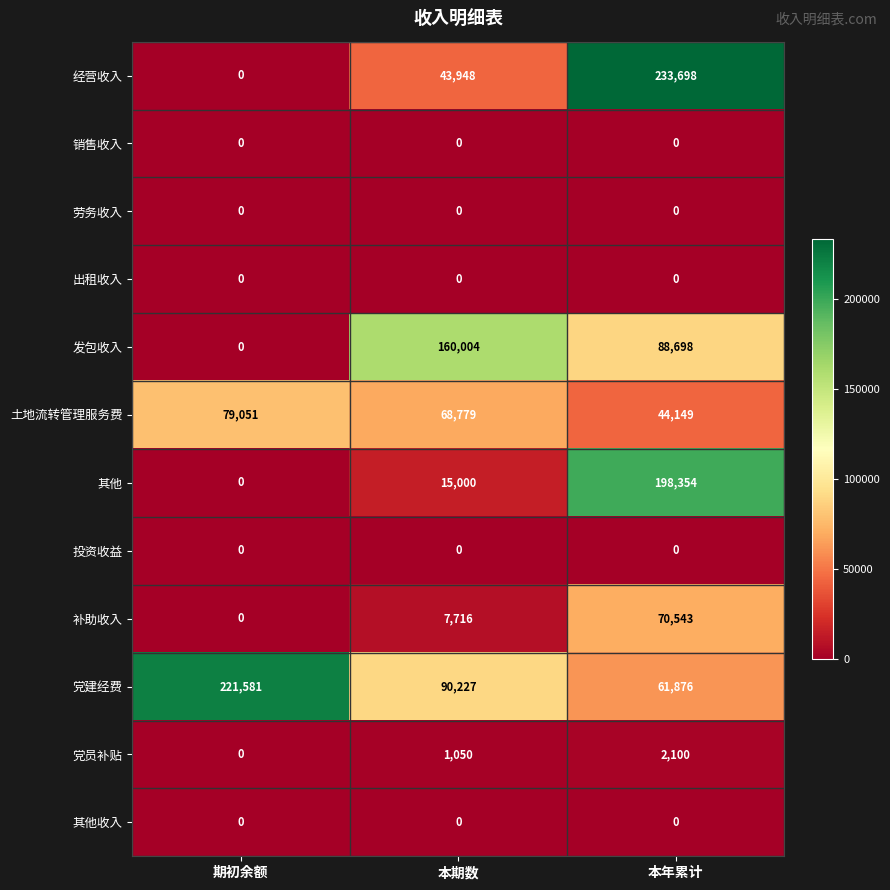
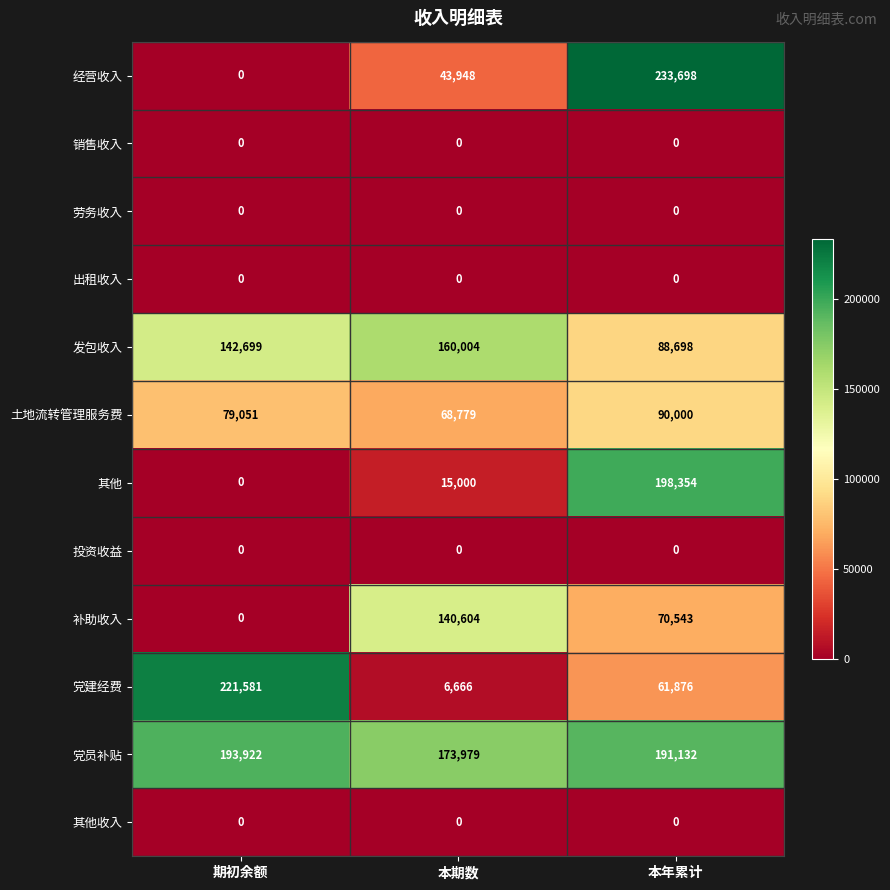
  {
    "经营收入": {
      "期初余额": "0",
      "本期数": "43,948",
      "本年累计": "233,698"
    },
    "销售收入": {
      "期初余额": "0",
      "本期数": "0",
      "本年累计": "0"
    },
    "劳务收入": {
      "期初余额": "0",
      "本期数": "0",
      "本年累计": "0"
    },
    "出租收入": {
      "期初余额": "0",
      "本期数": "0",
      "本年累计": "0"
    },
    "发包收入": {
-     "期初余额": "0",
+     "期初余额": "142,699",
      "本期数": "160,004",
      "本年累计": "88,698"
    },
    "土地流转管理服务费": {
      "期初余额": "79,051",
      "本期数": "68,779",
-     "本年累计": "44,149"
+     "本年累计": "90,000"
    },
    "其他": {
      "期初余额": "0",
      "本期数": "15,000",
      "本年累计": "198,354"
    },
    "投资收益": {
      "期初余额": "0",
      "本期数": "0",
      "本年累计": "0"
    },
    "补助收入": {
      "期初余额": "0",
-     "本期数": "7,716",
+     "本期数": "140,604",
      "本年累计": "70,543"
    },
    "党建经费": {
      "期初余额": "221,581",
-     "本期数": "90,227",
+     "本期数": "6,666",
      "本年累计": "61,876"
    },
    "党员补贴": {
-     "期初余额": "0",
-     "本期数": "1,050",
-     "本年累计": "2,100"
+     "期初余额": "193,922",
+     "本期数": "173,979",
+     "本年累计": "191,132"
    },
    "其他收入": {
      "期初余额": "0",
      "本期数": "0",
      "本年累计": "0"
    }
  }
